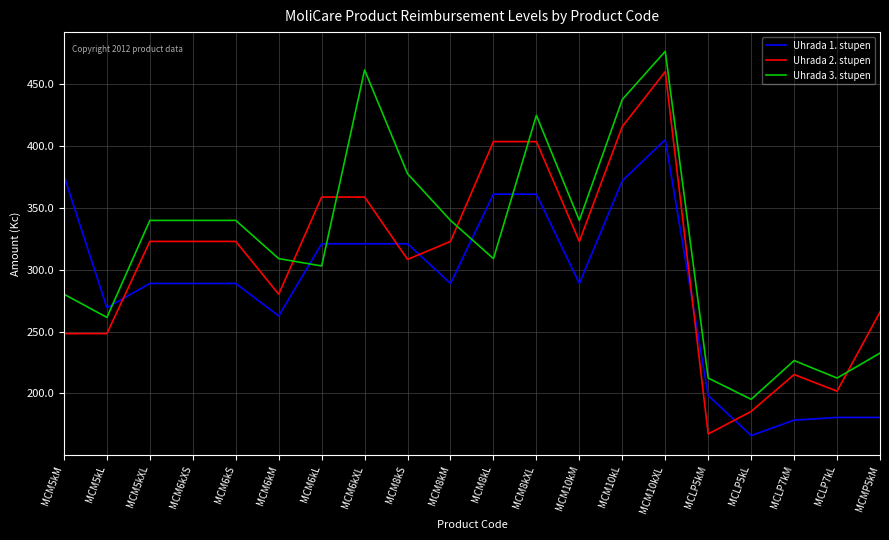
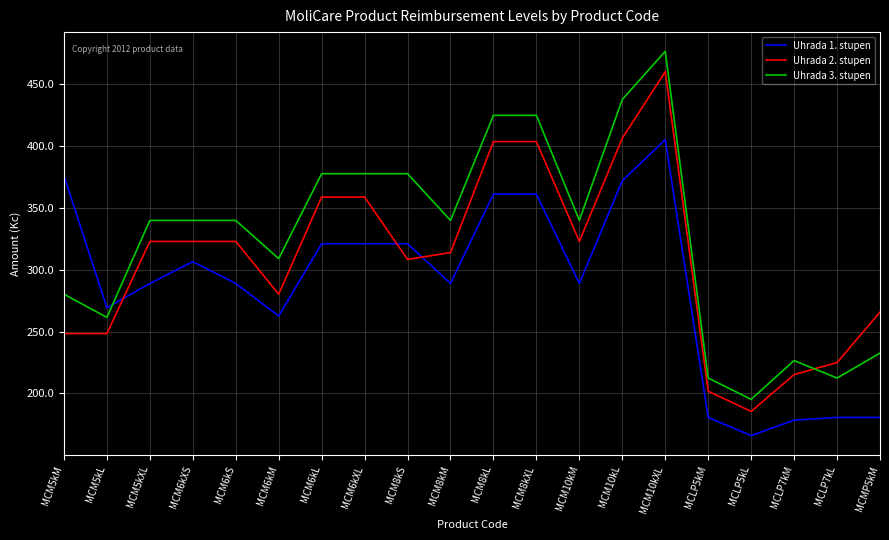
  {
    "Uhrada 1. stupen": {
      "MCM5kM": 376,
      "MCM5kL": 269,
      "MCM5kXL": 289,
-     "MCM6kXS": 289,
+     "MCM6kXS": 307,
      "MCM6kS": 289,
      "MCM6kM": 263,
      "MCM6kL": 321,
      "MCM6kXL": 321,
      "MCM8kS": 321,
      "MCM8kM": 289,
      "MCM8kL": 361,
      "MCM8kXL": 361,
      "MCM10kM": 289,
      "MCM10kL": 372,
      "MCM10kXL": 405,
-     "MCLP5kM": 198,
+     "MCLP5kM": 181,
      "MCLP5kL": 166,
      "MCLP7kM": 178,
      "MCLP7kL": 181,
      "MCMP5kM": 181
    },
    "Uhrada 2. stupen": {
      "MCM5kM": 248,
      "MCM5kL": 248,
      "MCM5kXL": 323,
      "MCM6kXS": 323,
      "MCM6kS": 323,
      "MCM6kM": 280,
      "MCM6kL": 359,
      "MCM6kXL": 359,
      "MCM8kS": 308,
-     "MCM8kM": 323,
+     "MCM8kM": 314,
      "MCM8kL": 404,
      "MCM8kXL": 404,
      "MCM10kM": 323,
-     "MCM10kL": 416,
+     "MCM10kL": 406,
      "MCM10kXL": 460,
-     "MCLP5kM": 167,
+     "MCLP5kM": 202,
      "MCLP5kL": 185,
      "MCLP7kM": 215,
-     "MCLP7kL": 202,
+     "MCLP7kL": 225,
      "MCMP5kM": 266
    },
    "Uhrada 3. stupen": {
      "MCM5kM": 280,
      "MCM5kL": 261,
      "MCM5kXL": 340,
      "MCM6kXS": 340,
      "MCM6kS": 340,
      "MCM6kM": 309,
-     "MCM6kL": 303,
-     "MCM6kXL": 462,
+     "MCM6kL": 378,
+     "MCM6kXL": 378,
      "MCM8kS": 378,
      "MCM8kM": 340,
-     "MCM8kL": 309,
+     "MCM8kL": 425,
      "MCM8kXL": 425,
      "MCM10kM": 340,
      "MCM10kL": 438,
      "MCM10kXL": 477,
      "MCLP5kM": 212,
      "MCLP5kL": 195,
      "MCLP7kM": 227,
      "MCLP7kL": 212,
      "MCMP5kM": 233
    }
  }
